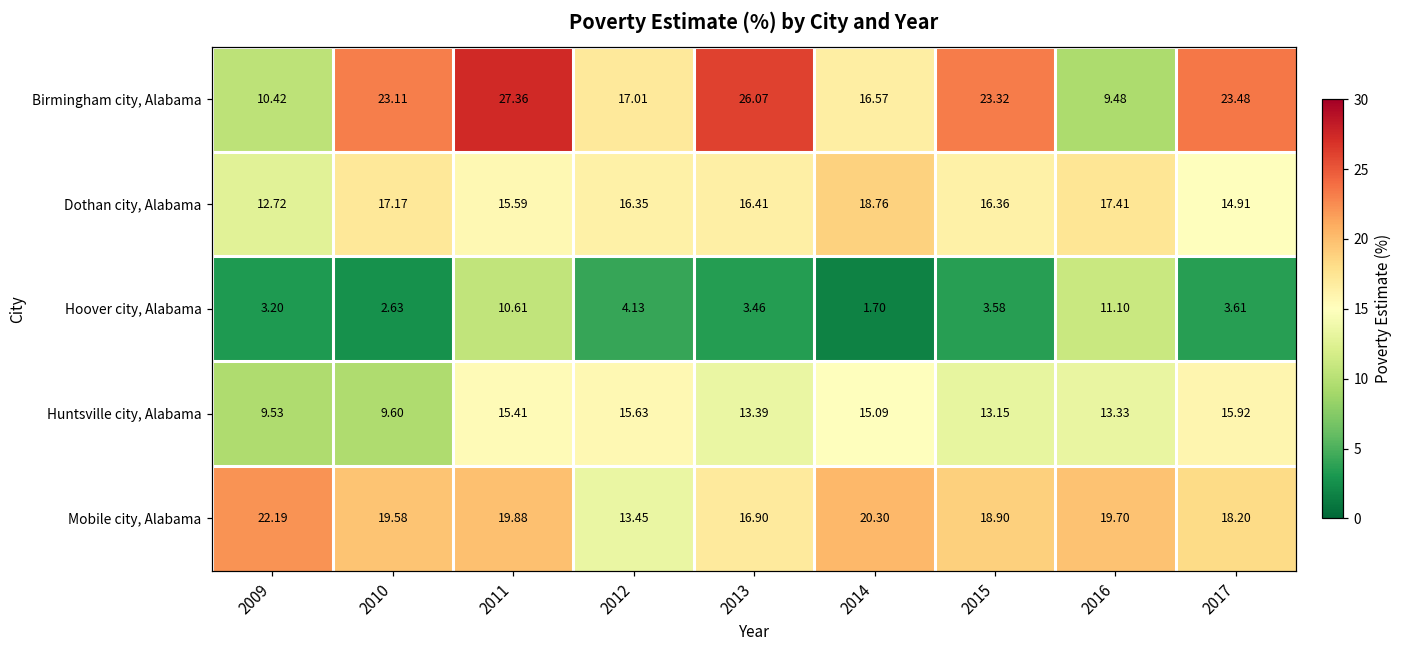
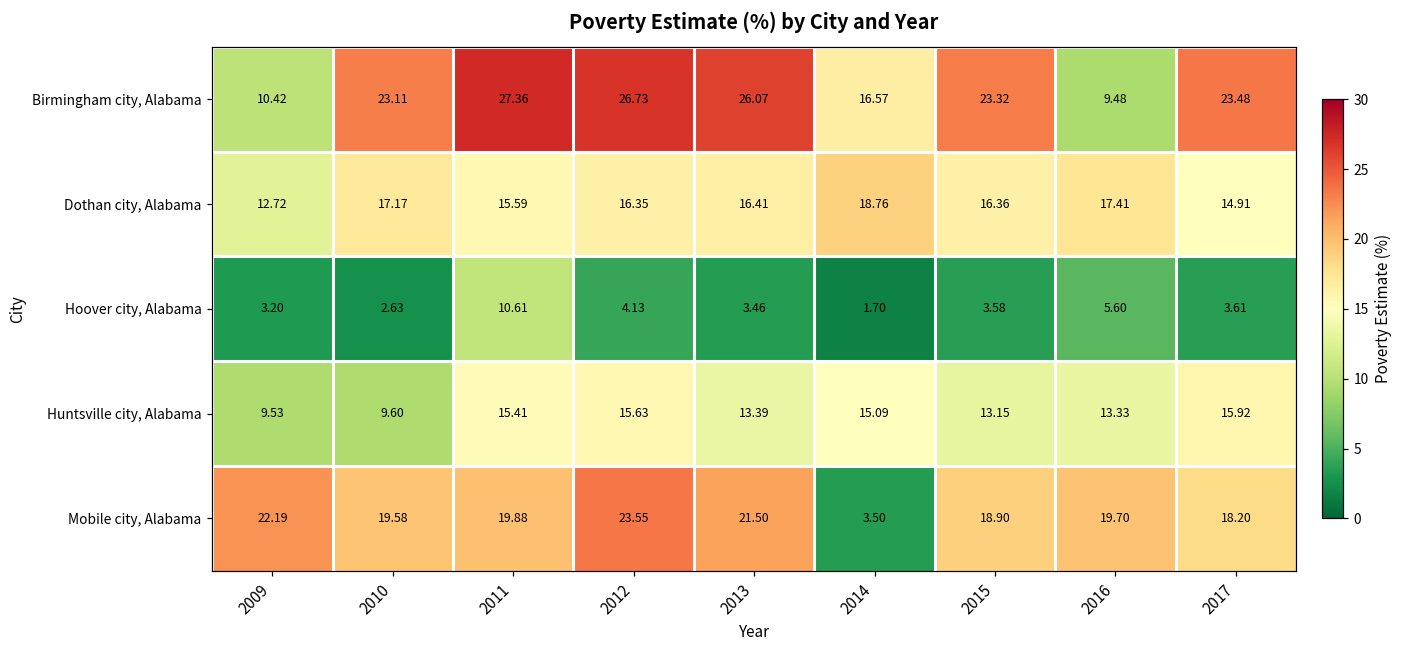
  {
    "Birmingham city, Alabama": {
      "2009": 10.42,
      "2010": 23.11,
      "2011": 27.36,
-     "2012": 17.01,
+     "2012": 26.73,
      "2013": 26.07,
      "2014": 16.57,
      "2015": 23.32,
      "2016": 9.48,
      "2017": 23.48
    },
    "Dothan city, Alabama": {
      "2009": 12.72,
      "2010": 17.17,
      "2011": 15.59,
      "2012": 16.35,
      "2013": 16.41,
      "2014": 18.76,
      "2015": 16.36,
      "2016": 17.41,
      "2017": 14.91
    },
    "Hoover city, Alabama": {
      "2009": 3.20,
      "2010": 2.63,
      "2011": 10.61,
      "2012": 4.13,
      "2013": 3.46,
      "2014": 1.70,
      "2015": 3.58,
-     "2016": 11.10,
+     "2016": 5.60,
      "2017": 3.61
    },
    "Huntsville city, Alabama": {
      "2009": 9.53,
      "2010": 9.60,
      "2011": 15.41,
      "2012": 15.63,
      "2013": 13.39,
      "2014": 15.09,
      "2015": 13.15,
      "2016": 13.33,
      "2017": 15.92
    },
    "Mobile city, Alabama": {
      "2009": 22.19,
      "2010": 19.58,
      "2011": 19.88,
-     "2012": 13.45,
-     "2013": 16.90,
-     "2014": 20.30,
+     "2012": 23.55,
+     "2013": 21.50,
+     "2014": 3.50,
      "2015": 18.90,
      "2016": 19.70,
      "2017": 18.20
    }
  }
